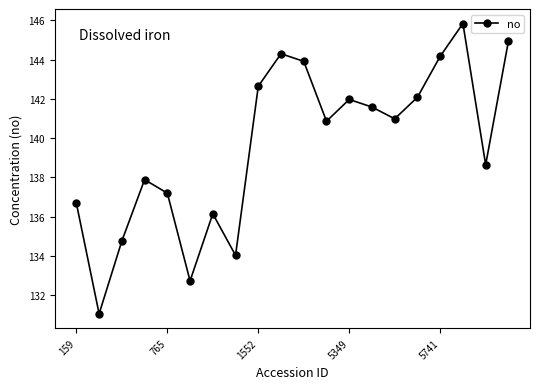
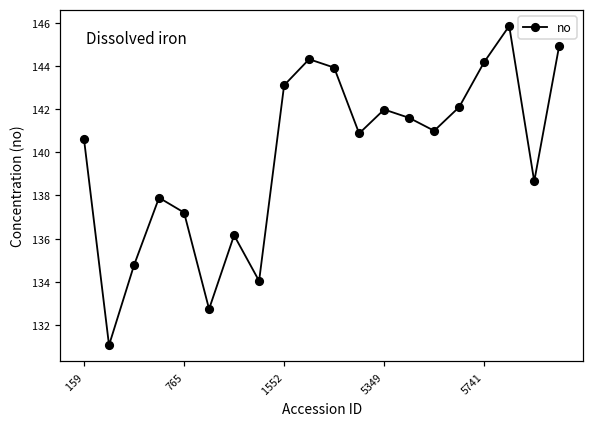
  {
-   "159": 136.7,
+   "159": 140.6,
    "765": 137.2,
-   "1552": 142.6,
+   "1552": 143.1,
    "5349": 142.0,
    "5741": 144.2
  }
